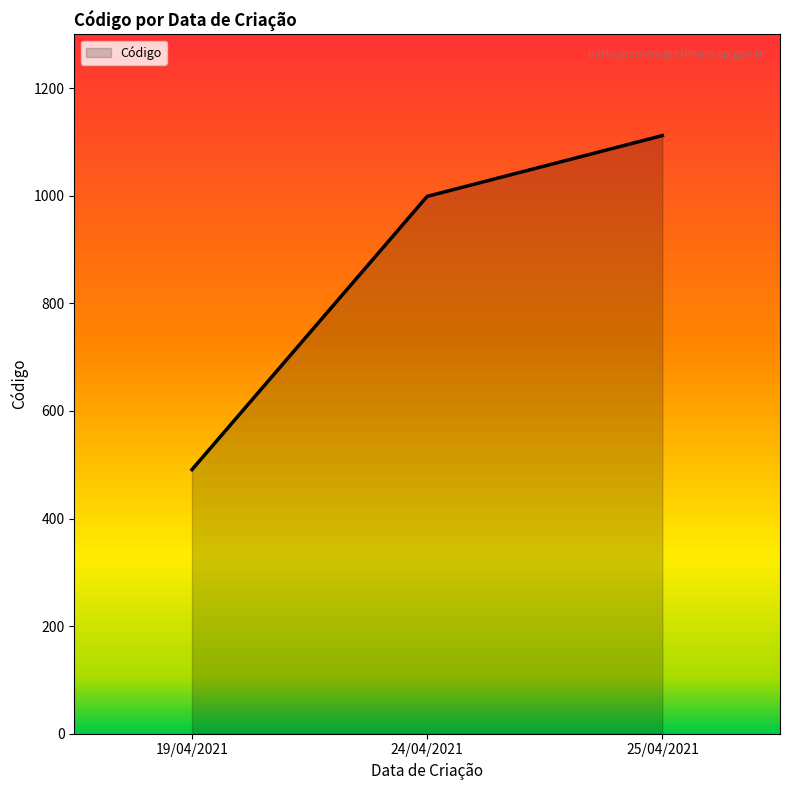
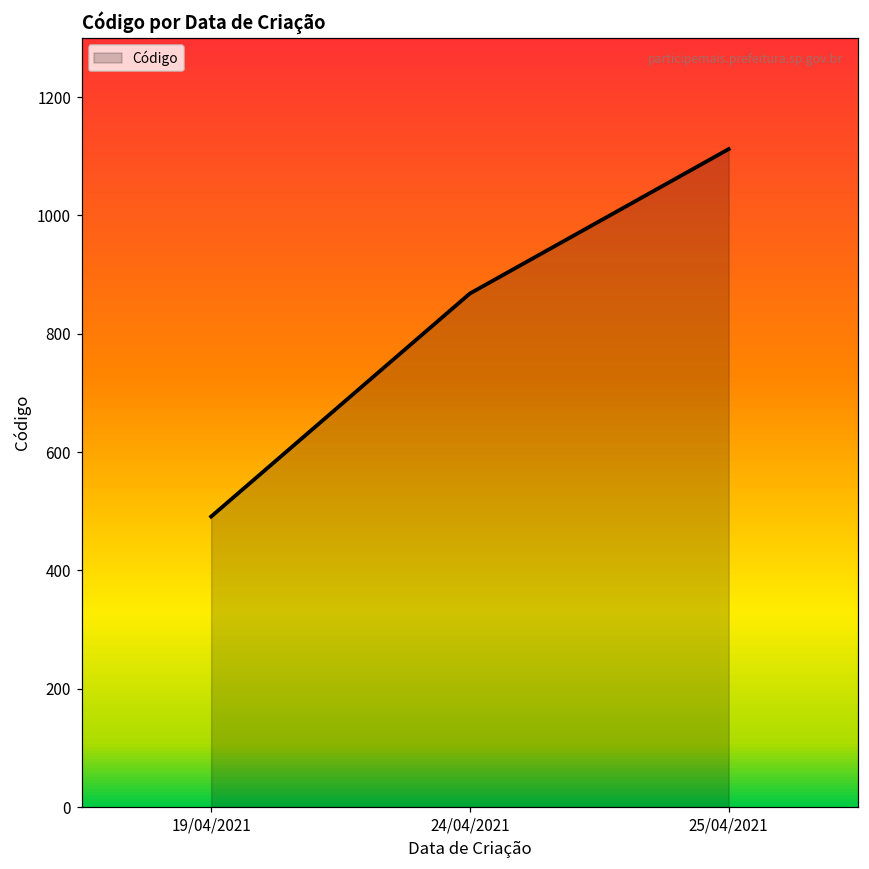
  {
    "19/04/2021": 490,
-   "24/04/2021": 1000,
+   "24/04/2021": 870,
    "25/04/2021": 1110
  }
